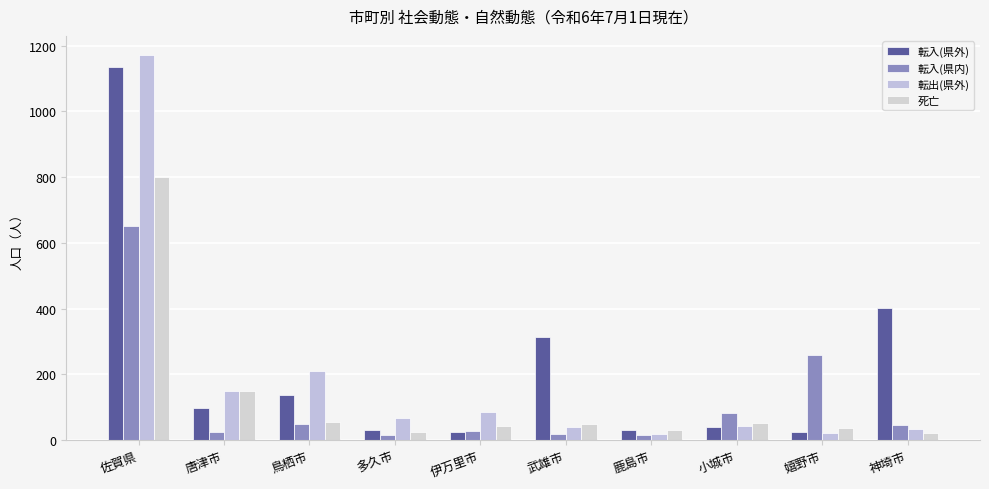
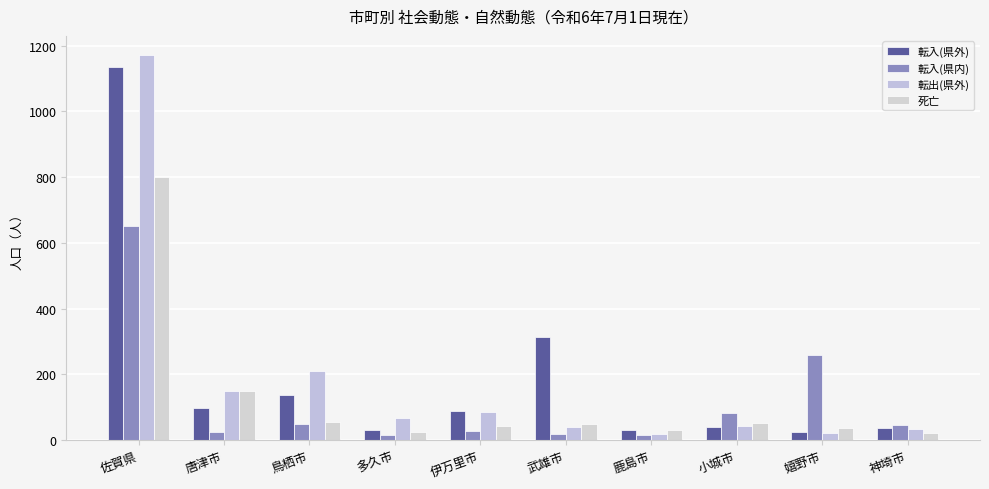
  {
    "転入(県外)": {
      "佐賀県": 1130,
      "唐津市": 100,
      "鳥栖市": 140,
      "多久市": 30,
-     "伊万里市": 20,
+     "伊万里市": 90,
      "武雄市": 310,
      "鹿島市": 30,
      "小城市": 40,
      "嬉野市": 30,
-     "神埼市": 400
+     "神埼市": 40
    },
    "転入(県内)": {
      "佐賀県": 650,
      "唐津市": 20,
      "鳥栖市": 50,
      "多久市": 20,
      "伊万里市": 30,
      "武雄市": 20,
      "鹿島市": 20,
      "小城市": 80,
      "嬉野市": 260,
      "神埼市": 50
    }
  }
